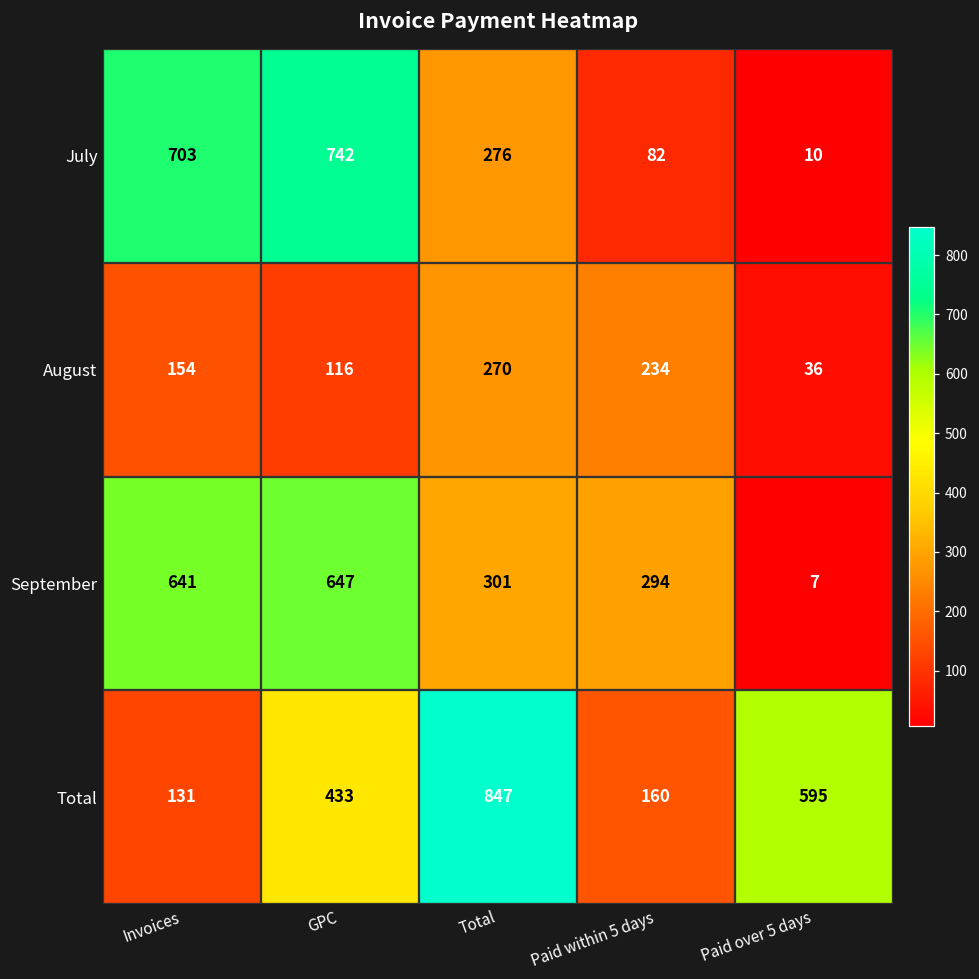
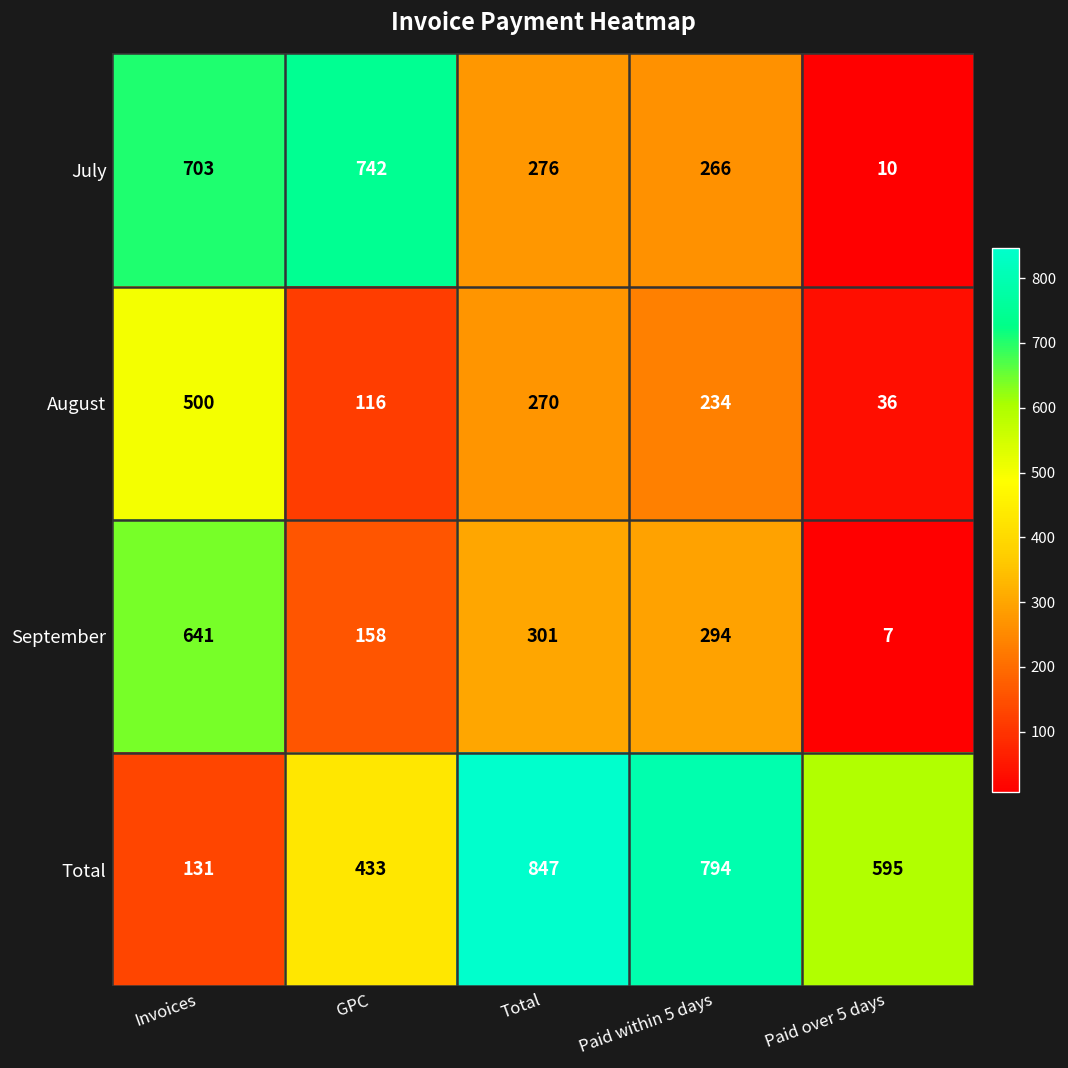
  {
    "July": {
      "Invoices": 703,
      "GPC": 742,
      "Total": 276,
-     "Paid within 5 days": 82,
+     "Paid within 5 days": 266,
      "Paid over 5 days": 10
    },
    "August": {
-     "Invoices": 154,
+     "Invoices": 500,
      "GPC": 116,
      "Total": 270,
      "Paid within 5 days": 234,
      "Paid over 5 days": 36
    },
    "September": {
      "Invoices": 641,
-     "GPC": 647,
+     "GPC": 158,
      "Total": 301,
      "Paid within 5 days": 294,
      "Paid over 5 days": 7
    },
    "Total": {
      "Invoices": 131,
      "GPC": 433,
      "Total": 847,
-     "Paid within 5 days": 160,
+     "Paid within 5 days": 794,
      "Paid over 5 days": 595
    }
  }
